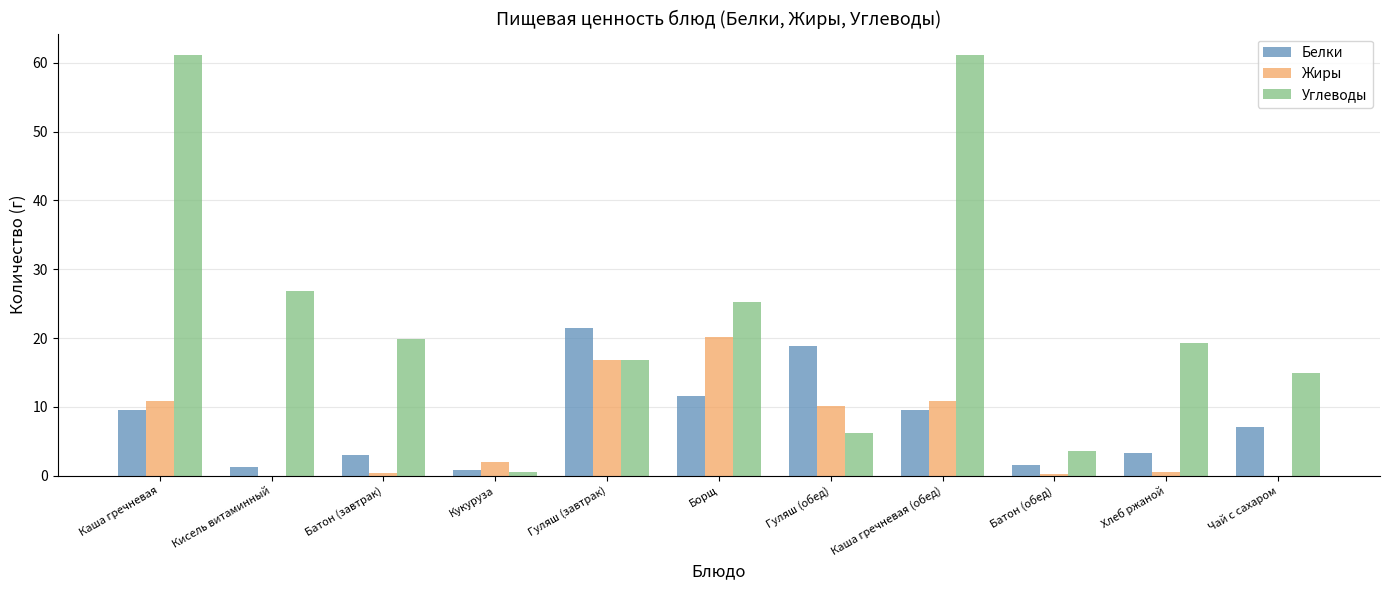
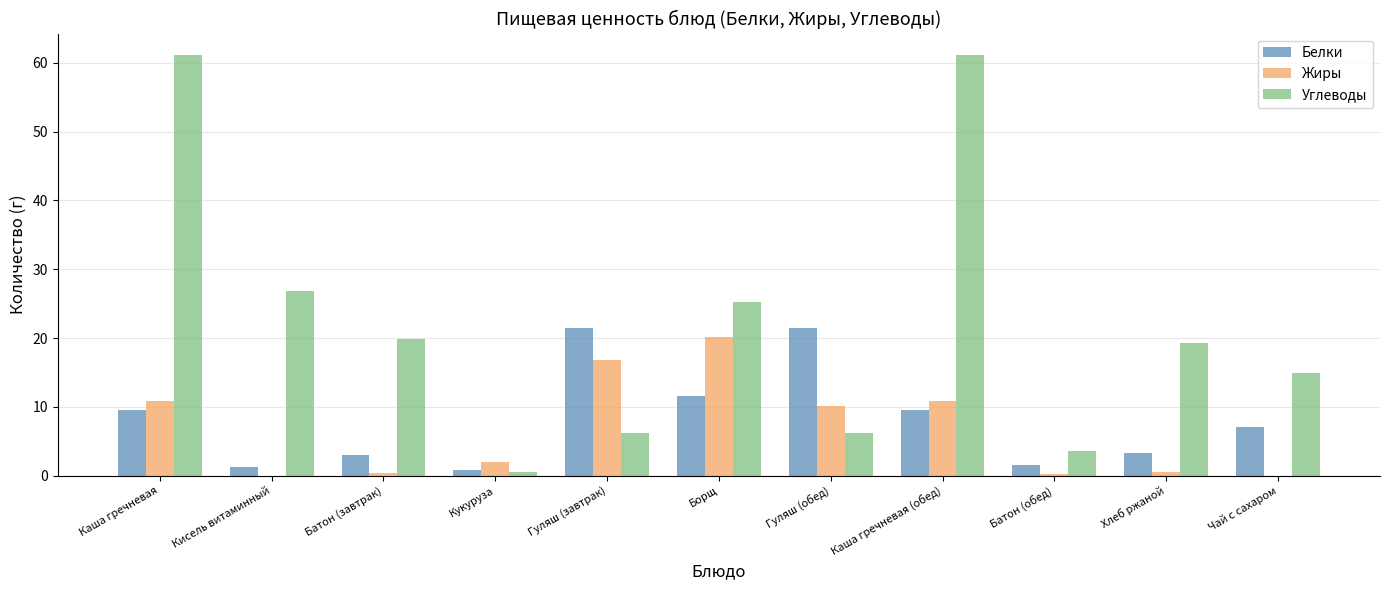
  {
    "Белки": {
      "Каша гречневая": 10,
      "Кисель витаминный": 1,
      "Батон (завтрак)": 3,
      "Кукуруза": 1,
      "Гуляш (завтрак)": 21,
      "Борщ": 12,
-     "Гуляш (обед)": 19,
+     "Гуляш (обед)": 21,
      "Каша гречневая (обед)": 10,
      "Батон (обед)": 2,
      "Хлеб ржаной": 3,
      "Чай с сахаром": 7
    },
    "Жиры": {
      "Каша гречневая": 11,
      "Кисель витаминный": 0,
      "Кукуруза": 2,
      "Гуляш (завтрак)": 17,
      "Борщ": 20,
      "Гуляш (обед)": 10,
      "Каша гречневая (обед)": 11,
      "Хлеб ржаной": 1,
      "Чай с сахаром": 0
    },
    "Углеводы": {
      "Каша гречневая": 61,
      "Кисель витаминный": 27,
      "Батон (завтрак)": 20,
      "Кукуруза": 1,
-     "Гуляш (завтрак)": 17,
+     "Гуляш (завтрак)": 6,
      "Борщ": 25,
      "Гуляш (обед)": 6,
      "Каша гречневая (обед)": 61,
      "Батон (обед)": 4,
      "Хлеб ржаной": 19,
      "Чай с сахаром": 15
    }
  }
